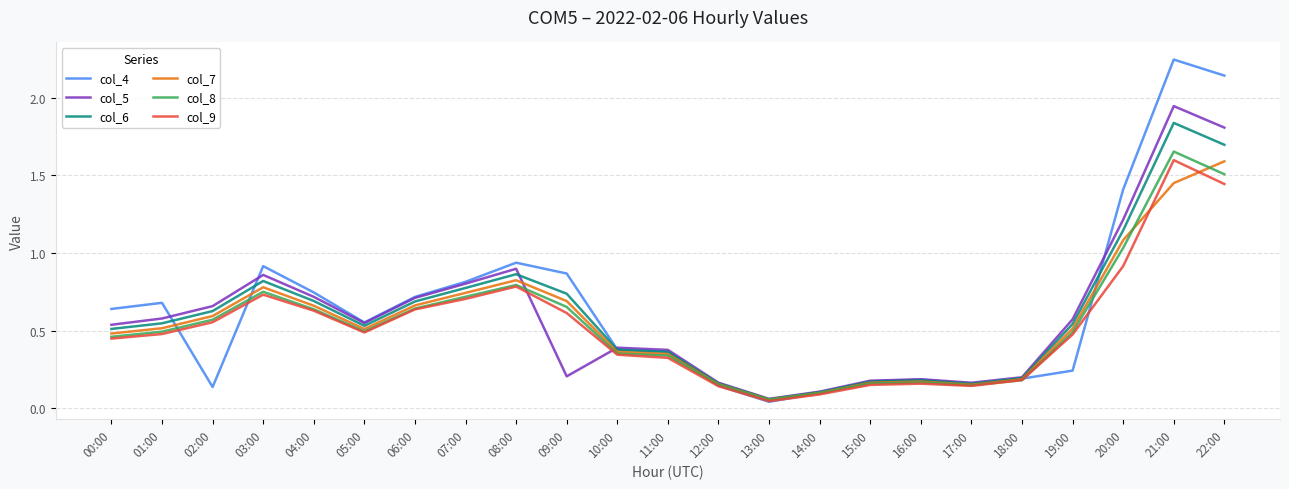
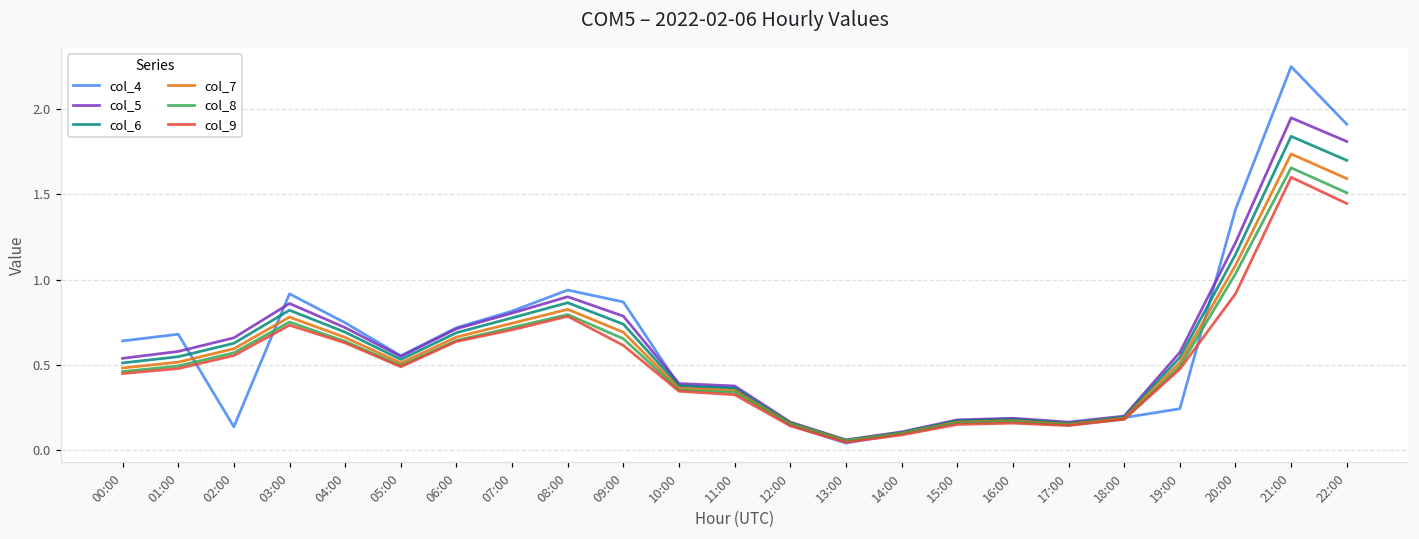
  {
    "col_4": {
      "00:00": 0.64,
      "01:00": 0.68,
      "02:00": 0.14,
      "03:00": 0.92,
      "04:00": 0.75,
      "08:00": 0.94,
      "09:00": 0.87,
      "19:00": 0.24,
      "20:00": 1.41,
      "21:00": 2.25,
-     "22:00": 2.14
+     "22:00": 1.91
    },
    "col_5": {
      "00:00": 0.54,
      "01:00": 0.58,
      "02:00": 0.66,
      "03:00": 0.86,
      "04:00": 0.72,
      "08:00": 0.90,
-     "09:00": 0.21,
+     "09:00": 0.79,
      "19:00": 0.57,
      "20:00": 1.22,
      "21:00": 1.95,
      "22:00": 1.81
    },
    "col_6": {
      "00:00": 0.51,
      "01:00": 0.55,
      "02:00": 0.63,
      "03:00": 0.82,
      "04:00": 0.69,
      "05:00": 0.53,
      "06:00": 0.69,
      "07:00": 0.78,
      "08:00": 0.86,
      "09:00": 0.74,
      "19:00": 0.54,
      "20:00": 1.15,
      "21:00": 1.84,
      "22:00": 1.70
    },
    "col_7": {
      "00:00": 0.48,
      "01:00": 0.52,
      "02:00": 0.60,
      "03:00": 0.78,
      "04:00": 0.66,
      "06:00": 0.66,
      "07:00": 0.74,
      "08:00": 0.83,
      "09:00": 0.69,
      "19:00": 0.51,
      "20:00": 1.08,
-     "21:00": 1.45,
+     "21:00": 1.73,
      "22:00": 1.59
    },
    "col_8": {
      "03:00": 0.75,
      "09:00": 0.65,
      "20:00": 1.03,
      "21:00": 1.65,
      "22:00": 1.51
    },
    "col_9": {
      "03:00": 0.73,
      "09:00": 0.61,
      "20:00": 0.92,
      "21:00": 1.60,
      "22:00": 1.44
    }
  }
